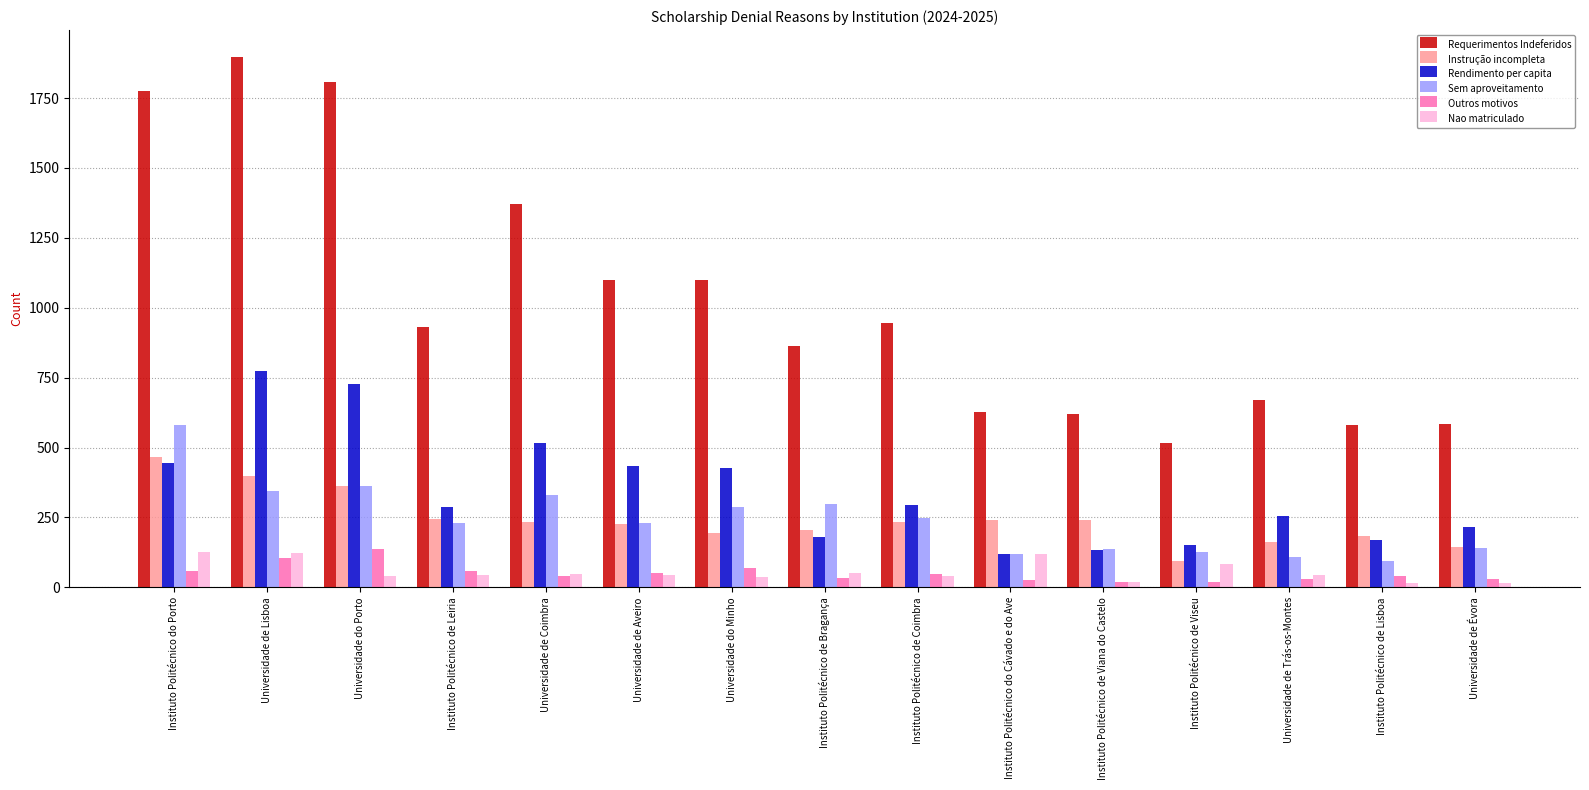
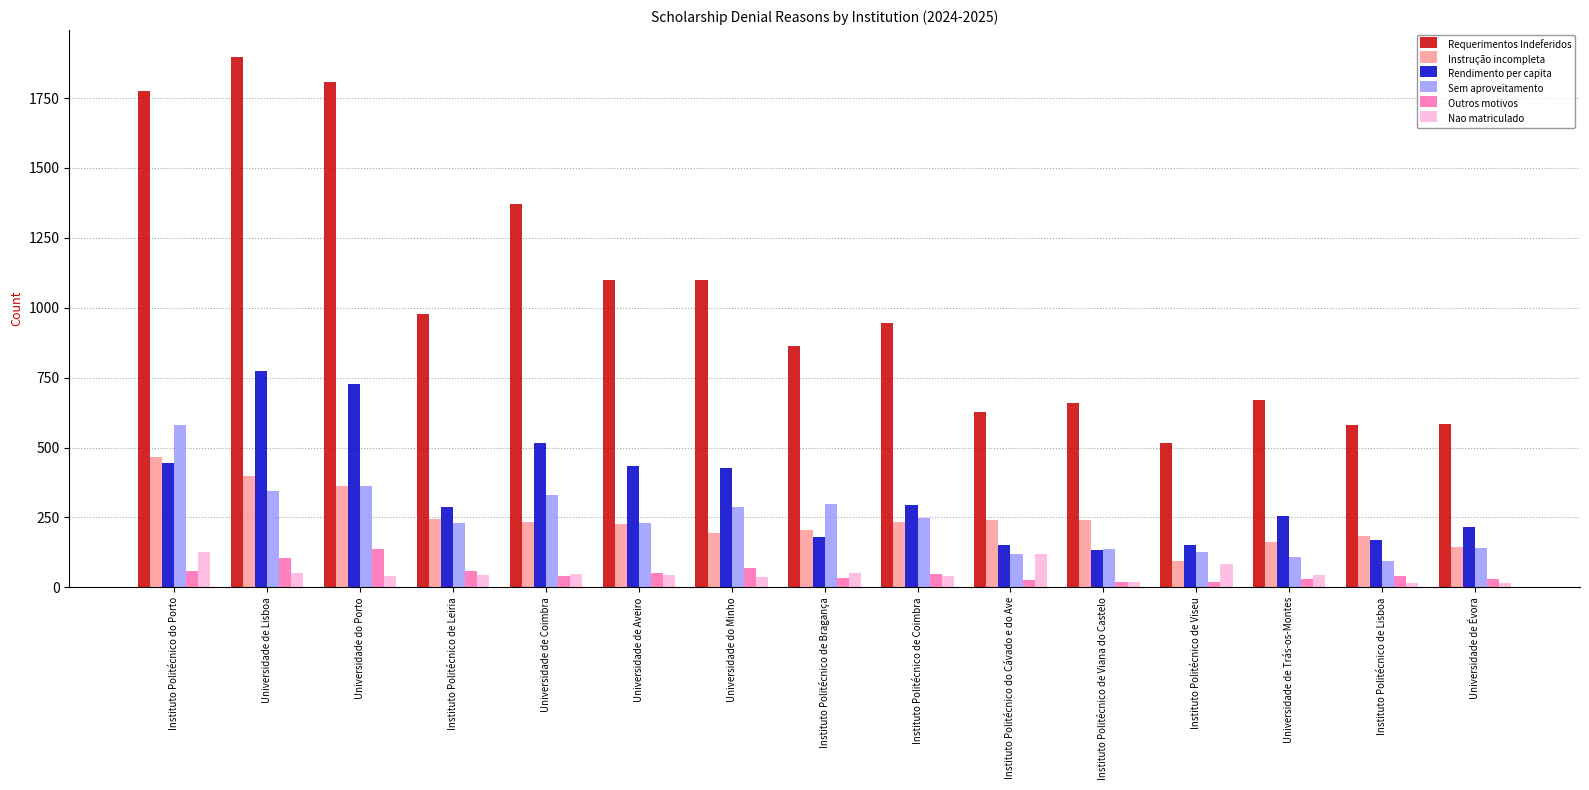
  {
    "Requerimentos Indeferidos": {
      "Instituto Politécnico do Porto": 1780,
      "Universidade de Lisboa": 1900,
      "Universidade do Porto": 1810,
-     "Instituto Politécnico de Leiria": 930,
+     "Instituto Politécnico de Leiria": 980,
      "Universidade de Coimbra": 1370,
      "Universidade de Aveiro": 1100,
      "Universidade do Minho": 1100,
      "Instituto Politécnico de Bragança": 860,
      "Instituto Politécnico de Coimbra": 940,
      "Instituto Politécnico do Cávado e do Ave": 630,
-     "Instituto Politécnico de Viana do Castelo": 620,
+     "Instituto Politécnico de Viana do Castelo": 660,
      "Instituto Politécnico de Viseu": 520,
      "Universidade de Trás-os-Montes": 670,
      "Instituto Politécnico de Lisboa": 580,
      "Universidade de Évora": 590
    },
    "Rendimento per capita": {
      "Instituto Politécnico do Porto": 450,
      "Universidade de Lisboa": 770,
      "Universidade do Porto": 730,
      "Instituto Politécnico de Leiria": 290,
      "Universidade de Coimbra": 520,
      "Universidade de Aveiro": 440,
      "Universidade do Minho": 430,
      "Instituto Politécnico de Bragança": 180,
      "Instituto Politécnico de Coimbra": 300,
-     "Instituto Politécnico do Cávado e do Ave": 120,
+     "Instituto Politécnico do Cávado e do Ave": 150,
      "Instituto Politécnico de Viana do Castelo": 130,
      "Instituto Politécnico de Viseu": 150,
      "Universidade de Trás-os-Montes": 250,
      "Instituto Politécnico de Lisboa": 170,
      "Universidade de Évora": 220
    },
    "Sem aproveitamento": {
      "Instituto Politécnico do Porto": 580,
      "Universidade de Lisboa": 340,
      "Universidade do Porto": 360,
      "Instituto Politécnico de Leiria": 230,
      "Universidade de Coimbra": 330,
      "Universidade de Aveiro": 230,
      "Universidade do Minho": 290,
      "Instituto Politécnico de Bragança": 300,
      "Instituto Politécnico de Coimbra": 250,
      "Instituto Politécnico do Cávado e do Ave": 120,
      "Instituto Politécnico de Viana do Castelo": 140,
      "Instituto Politécnico de Viseu": 130,
      "Universidade de Trás-os-Montes": 110,
      "Instituto Politécnico de Lisboa": 90,
      "Universidade de Évora": 140
    },
    "Nao matriculado": {
      "Instituto Politécnico do Porto": 130,
-     "Universidade de Lisboa": 120,
+     "Universidade de Lisboa": 50,
      "Universidade do Porto": 40,
      "Instituto Politécnico de Leiria": 50,
      "Universidade de Coimbra": 50,
      "Universidade de Aveiro": 40,
      "Universidade do Minho": 40,
      "Instituto Politécnico de Bragança": 50,
      "Instituto Politécnico de Coimbra": 40,
      "Instituto Politécnico do Cávado e do Ave": 120,
      "Instituto Politécnico de Viana do Castelo": 20,
      "Instituto Politécnico de Viseu": 80,
      "Universidade de Trás-os-Montes": 50,
      "Instituto Politécnico de Lisboa": 20,
      "Universidade de Évora": 10
    }
  }
